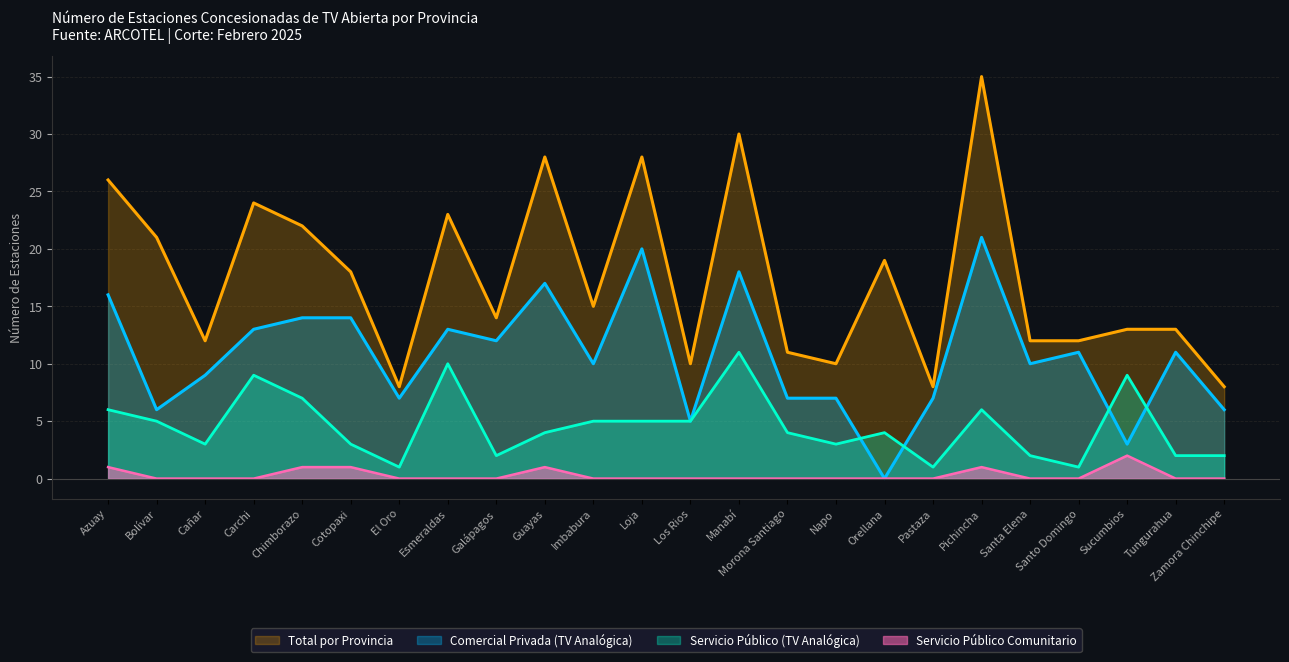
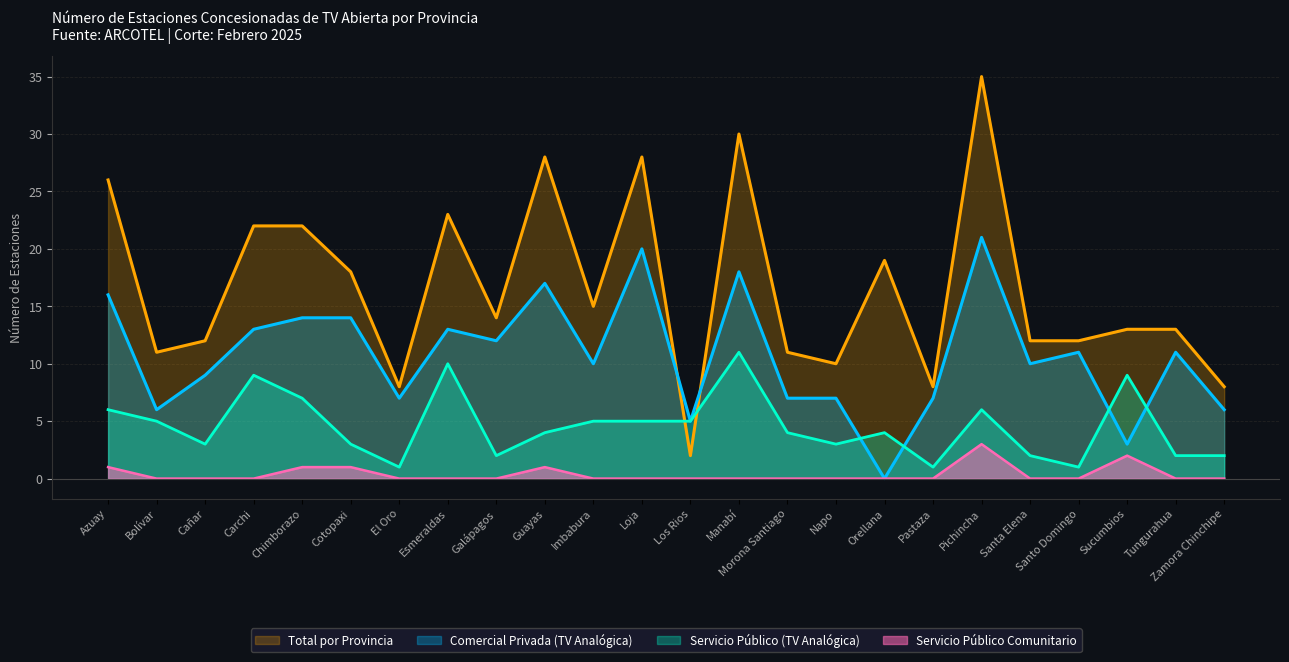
  {
    "Total por Provincia": {
      "Azuay": 26,
-     "Bolívar": 21,
+     "Bolívar": 11,
      "Cañar": 12,
-     "Carchi": 24,
+     "Carchi": 22,
      "Chimborazo": 22,
      "Cotopaxi": 18,
      "El Oro": 8,
      "Esmeraldas": 23,
      "Galápagos": 14,
      "Guayas": 28,
      "Imbabura": 15,
      "Loja": 28,
-     "Los Rios": 10,
+     "Los Rios": 2,
      "Manabí": 30,
      "Morona Santiago": 11,
      "Napo": 10,
      "Orellana": 19,
      "Pastaza": 8,
      "Pichincha": 35,
      "Santa Elena": 12,
      "Santo Domingo": 12,
      "Sucumbios": 13,
      "Tungurahua": 13,
      "Zamora Chinchipe": 8
    },
    "Servicio Público Comunitario": {
      "Azuay": 1,
      "Bolívar": 0,
      "Cañar": 0,
      "Carchi": 0,
      "Chimborazo": 1,
      "Cotopaxi": 1,
      "El Oro": 0,
      "Esmeraldas": 0,
      "Galápagos": 0,
      "Guayas": 1,
      "Imbabura": 0,
      "Loja": 0,
      "Los Rios": 0,
      "Manabí": 0,
      "Morona Santiago": 0,
      "Napo": 0,
      "Pastaza": 0,
-     "Pichincha": 1,
+     "Pichincha": 3,
      "Santa Elena": 0,
      "Santo Domingo": 0,
      "Sucumbios": 2,
      "Tungurahua": 0,
      "Zamora Chinchipe": 0
    }
  }
